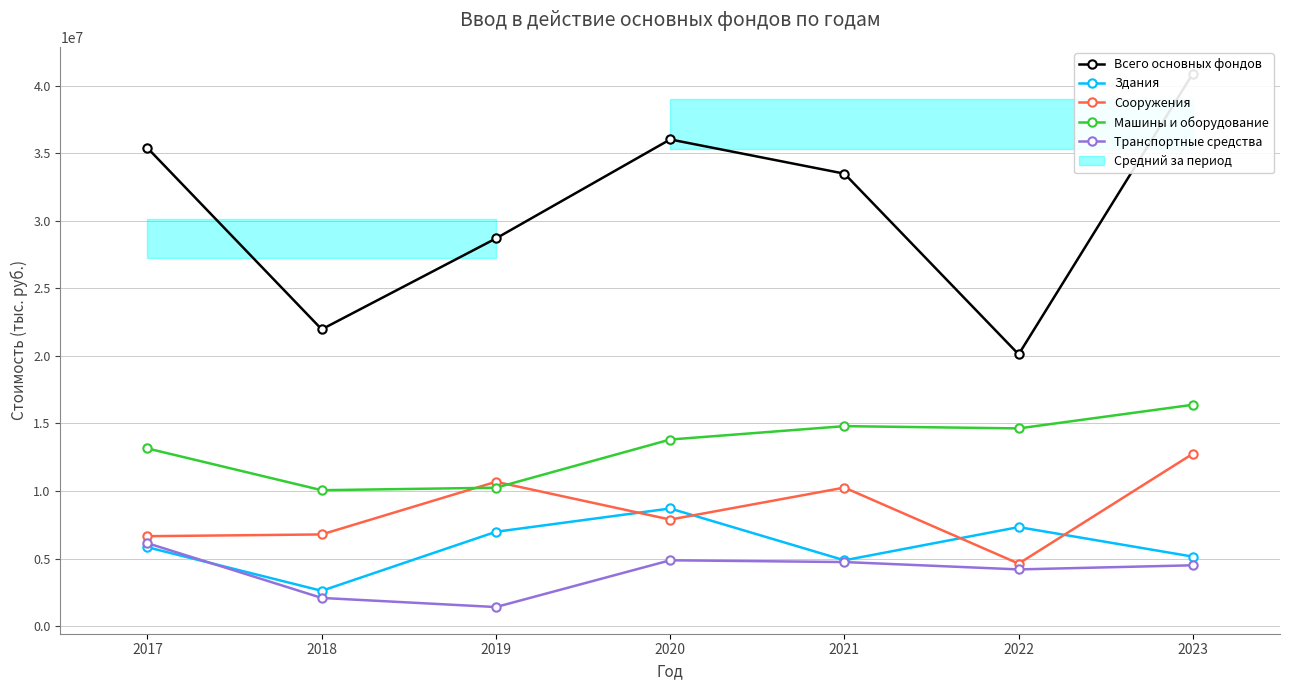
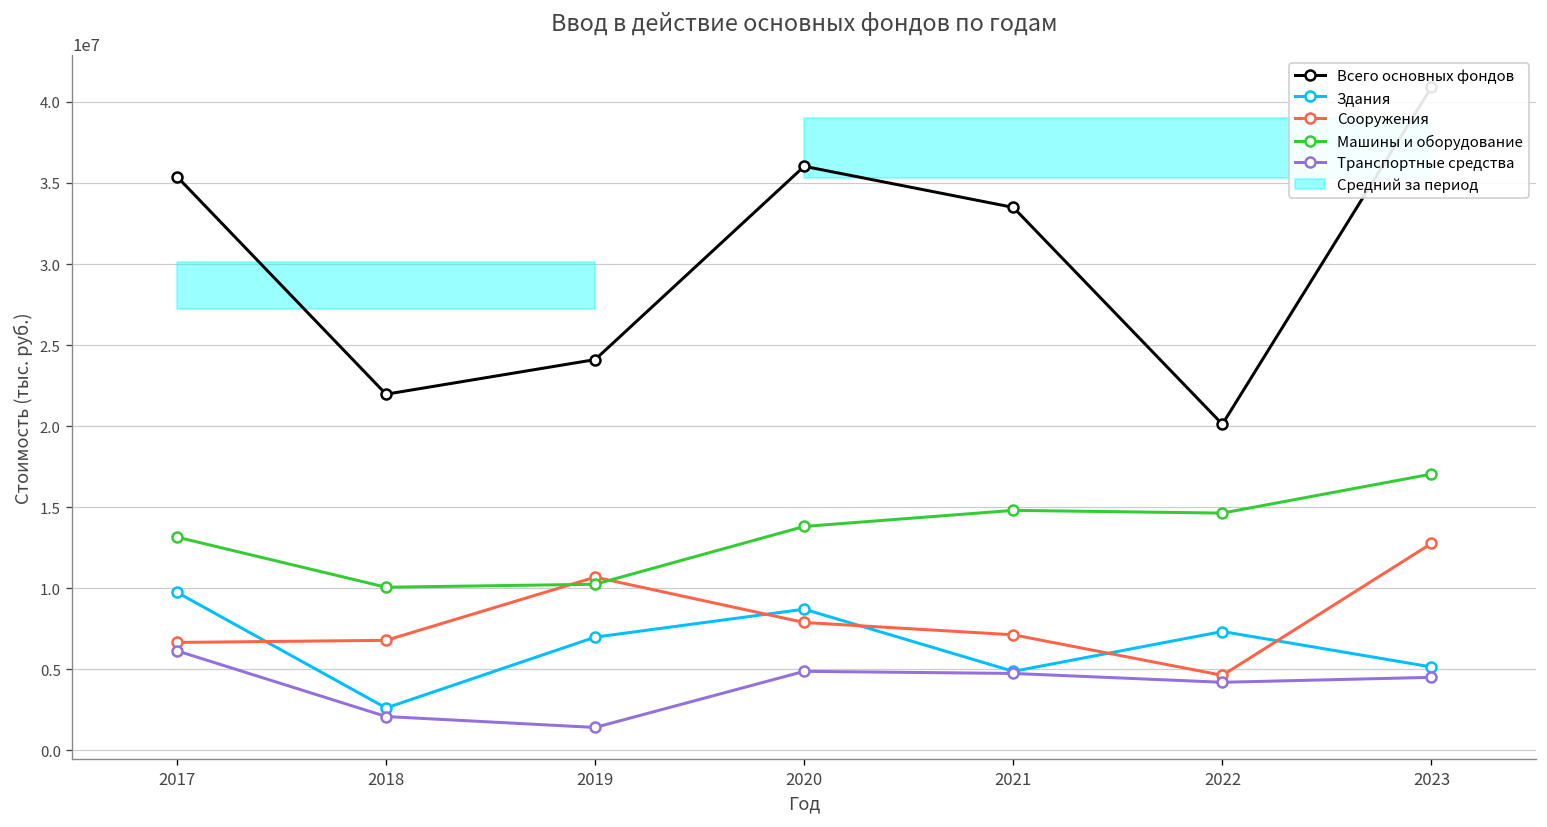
  {
    "Всего основных фондов": {
      "2017": 35400000,
      "2018": 22000000,
-     "2019": 28700000,
+     "2019": 24100000,
      "2020": 36000000,
      "2021": 33500000,
      "2022": 20100000
    },
    "Здания": {
-     "2017": 5800000,
+     "2017": 9700000,
      "2018": 2600000,
      "2019": 7000000,
      "2020": 8700000,
      "2022": 7300000,
      "2023": 5100000
    },
    "Сооружения": {
      "2017": 6700000,
      "2018": 6800000,
      "2019": 10700000,
      "2020": 7900000,
-     "2021": 10300000,
+     "2021": 7100000,
      "2022": 4600000,
      "2023": 12800000
    },
    "Машины и оборудование": {
      "2017": 13200000,
      "2018": 10100000,
      "2019": 10200000,
      "2020": 13800000,
      "2021": 14800000,
      "2022": 14600000,
-     "2023": 16400000
+     "2023": 17000000
    },
    "Транспортные средства": {
      "2017": 6100000,
      "2018": 2100000,
      "2019": 1400000,
      "2020": 4900000,
      "2022": 4200000,
      "2023": 4500000
    }
  }
